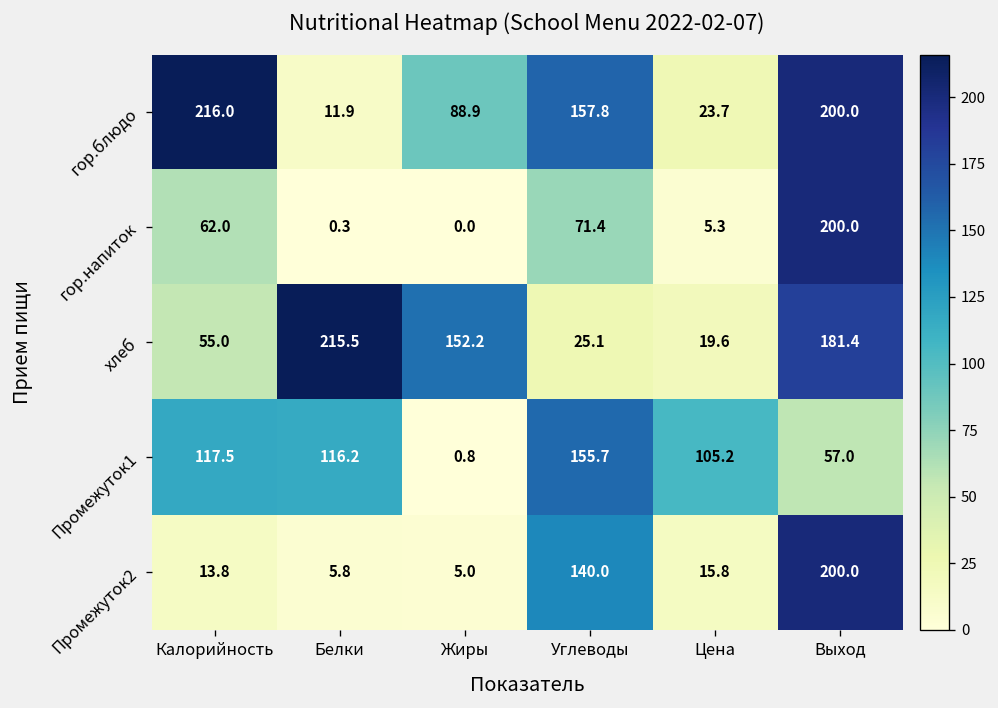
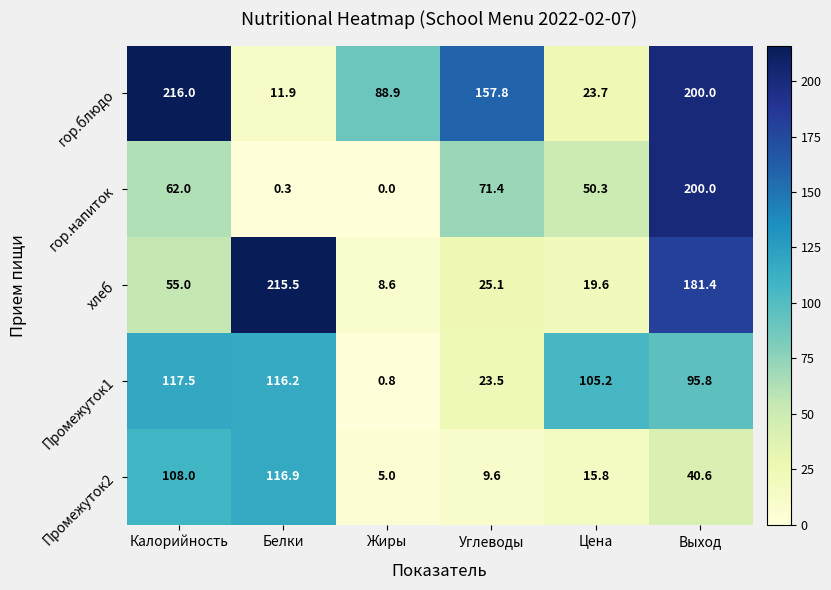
  {
    "гор.блюдо": {
      "Калорийность": 216.0,
      "Белки": 11.9,
      "Жиры": 88.9,
      "Углеводы": 157.8,
      "Цена": 23.7,
      "Выход": 200.0
    },
    "гор.напиток": {
      "Калорийность": 62.0,
      "Белки": 0.3,
      "Жиры": 0.0,
      "Углеводы": 71.4,
-     "Цена": 5.3,
+     "Цена": 50.3,
      "Выход": 200.0
    },
    "хлеб": {
      "Калорийность": 55.0,
      "Белки": 215.5,
-     "Жиры": 152.2,
+     "Жиры": 8.6,
      "Углеводы": 25.1,
      "Цена": 19.6,
      "Выход": 181.4
    },
    "Промежуток1": {
      "Калорийность": 117.5,
      "Белки": 116.2,
      "Жиры": 0.8,
-     "Углеводы": 155.7,
+     "Углеводы": 23.5,
      "Цена": 105.2,
-     "Выход": 57.0
+     "Выход": 95.8
    },
    "Промежуток2": {
-     "Калорийность": 13.8,
-     "Белки": 5.8,
+     "Калорийность": 108.0,
+     "Белки": 116.9,
      "Жиры": 5.0,
-     "Углеводы": 140.0,
+     "Углеводы": 9.6,
      "Цена": 15.8,
-     "Выход": 200.0
+     "Выход": 40.6
    }
  }
